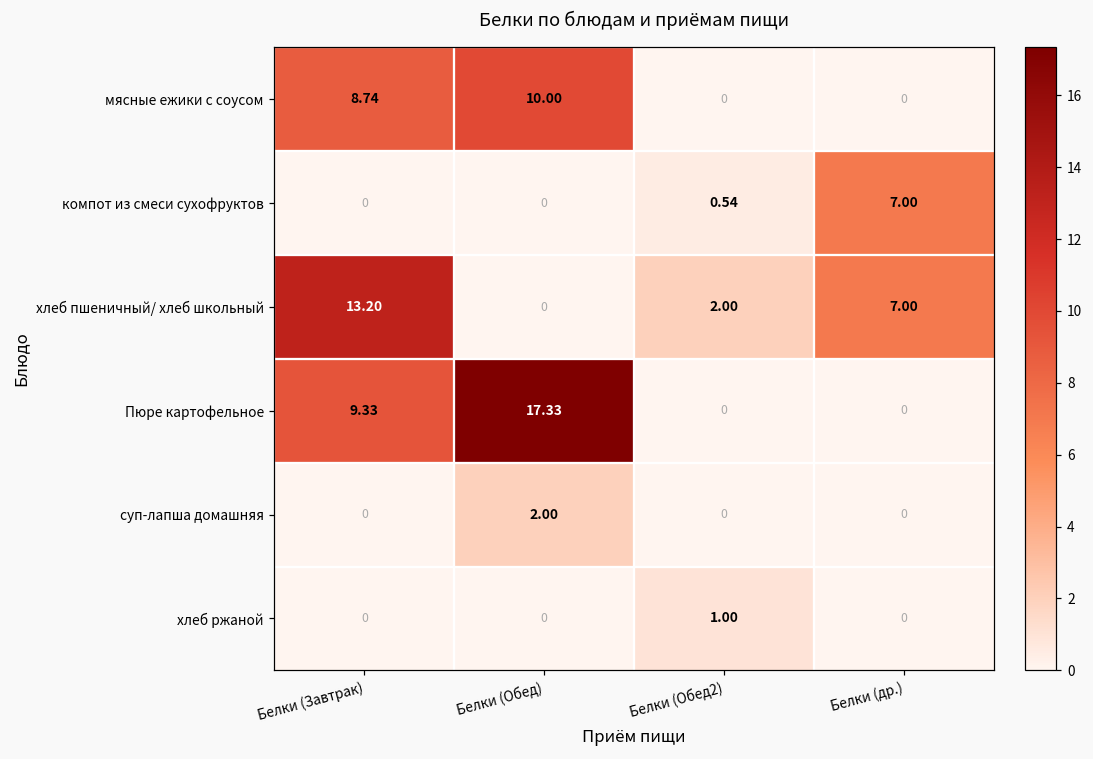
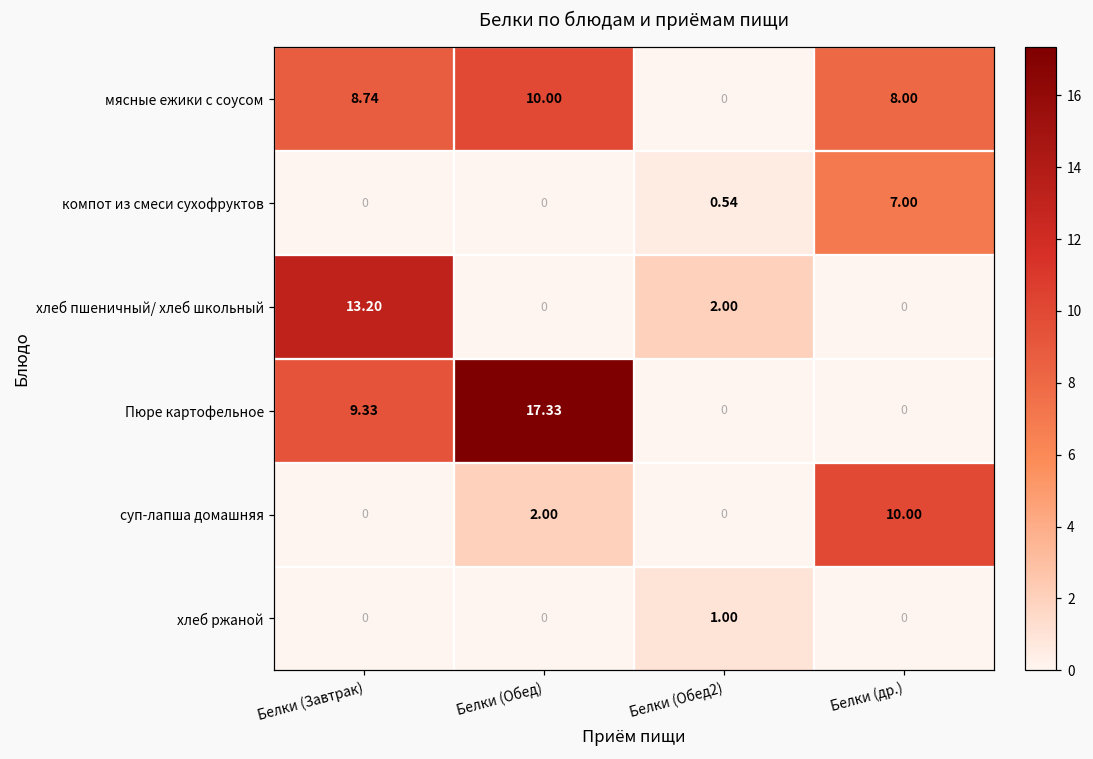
  {
    "мясные ежики с соусом": {
      "Белки (Завтрак)": 8.74,
      "Белки (Обед)": 10.00,
      "Белки (Обед2)": 0,
-     "Белки (др.)": 0
+     "Белки (др.)": 8.00
    },
    "компот из смеси сухофруктов": {
      "Белки (Завтрак)": 0,
      "Белки (Обед)": 0,
      "Белки (Обед2)": 0.54,
      "Белки (др.)": 7.00
    },
    "хлеб пшеничный/ хлеб школьный": {
      "Белки (Завтрак)": 13.20,
      "Белки (Обед)": 0,
      "Белки (Обед2)": 2.00,
-     "Белки (др.)": 7.00
+     "Белки (др.)": 0
    },
    "Пюре картофельное": {
      "Белки (Завтрак)": 9.33,
      "Белки (Обед)": 17.33,
      "Белки (Обед2)": 0,
      "Белки (др.)": 0
    },
    "суп-лапша домашняя": {
      "Белки (Завтрак)": 0,
      "Белки (Обед)": 2.00,
      "Белки (Обед2)": 0,
-     "Белки (др.)": 0
+     "Белки (др.)": 10.00
    },
    "хлеб ржаной": {
      "Белки (Завтрак)": 0,
      "Белки (Обед)": 0,
      "Белки (Обед2)": 1.00,
      "Белки (др.)": 0
    }
  }
